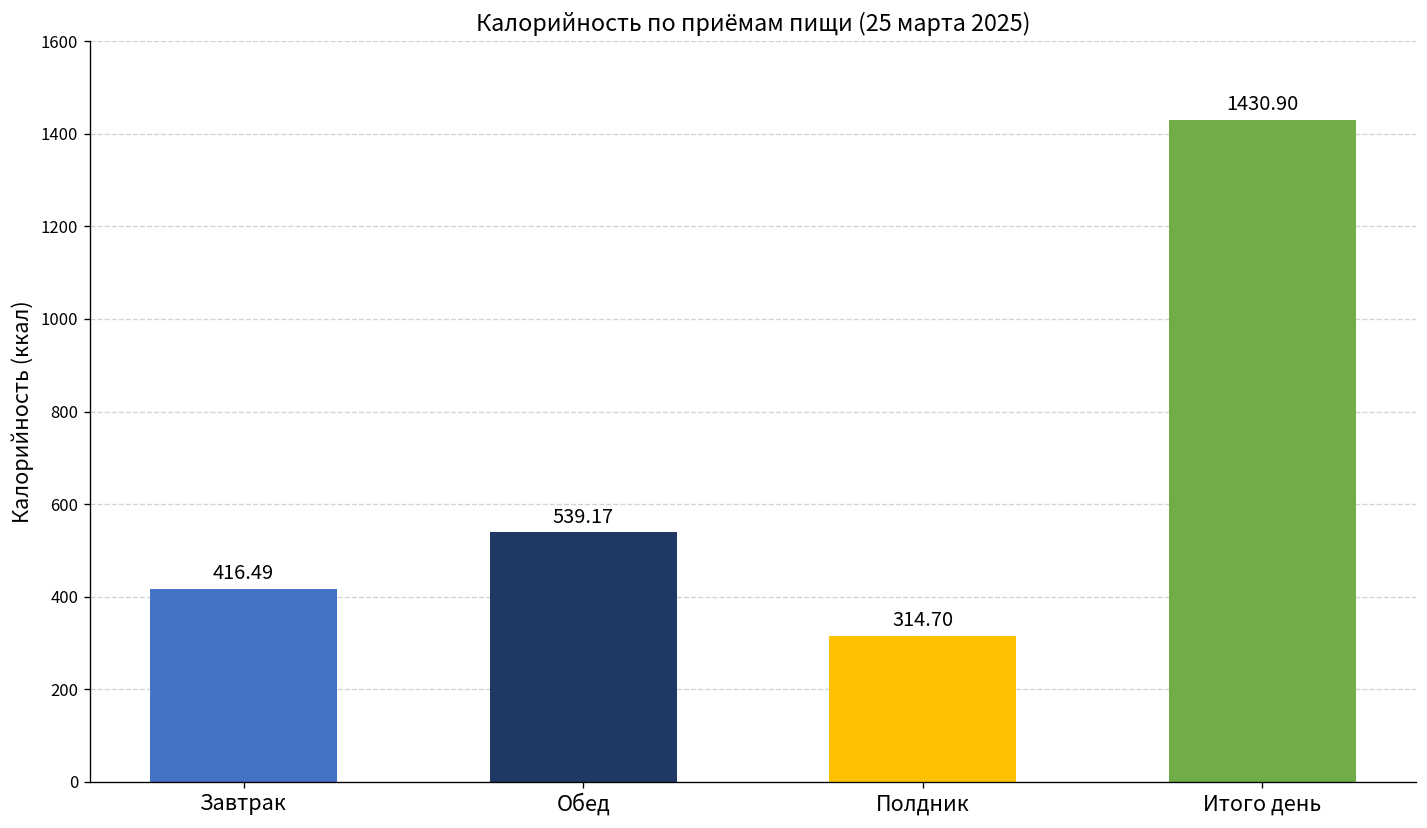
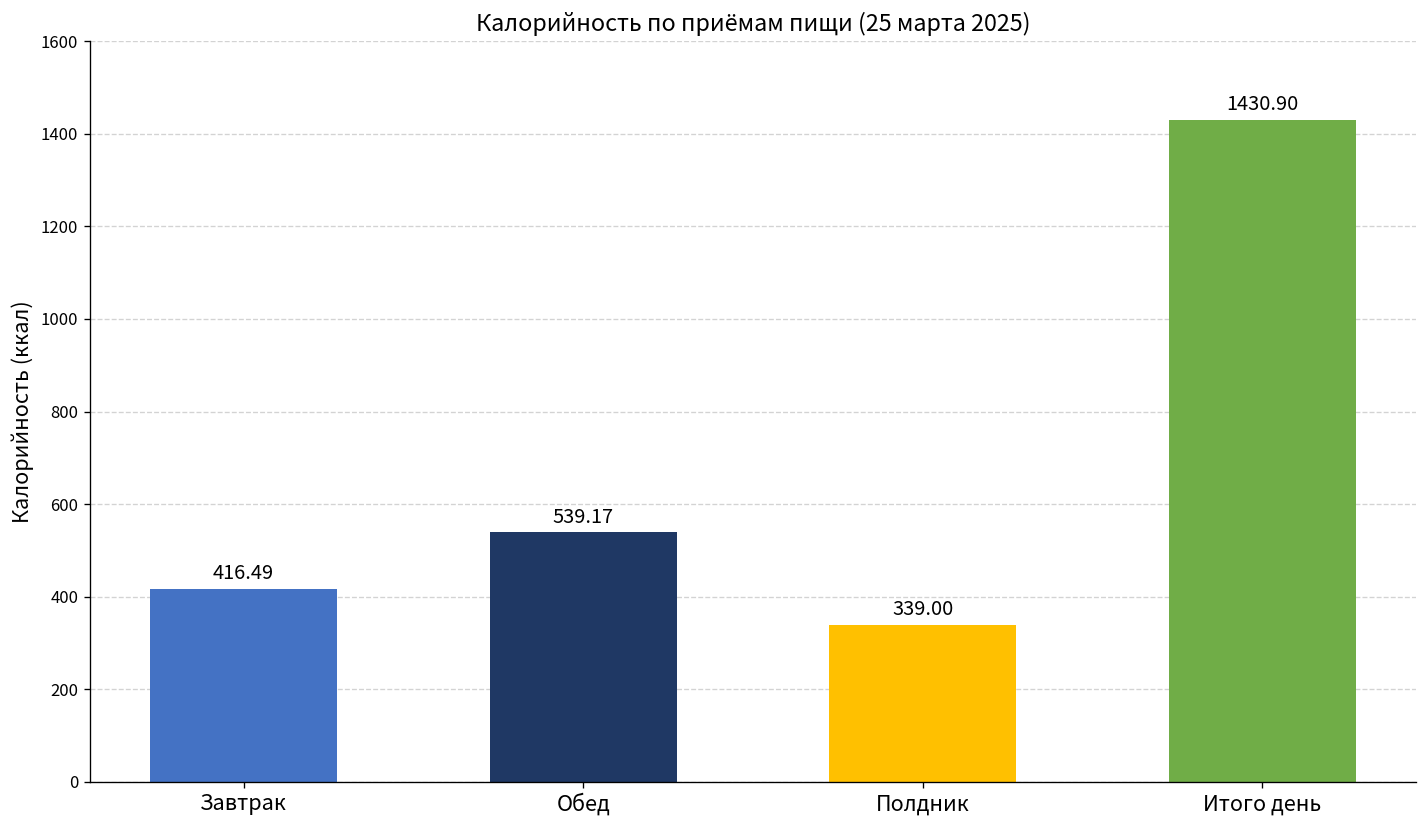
  {
    "Завтрак": 416.49,
    "Обед": 539.17,
-   "Полдник": 314.70,
+   "Полдник": 339.00,
    "Итого день": 1430.90
  }
